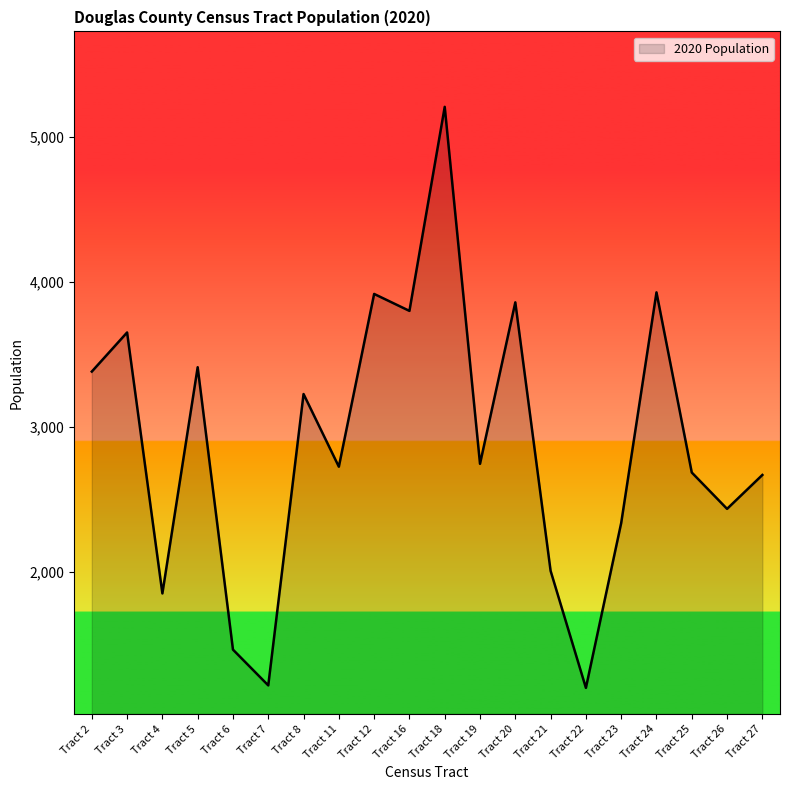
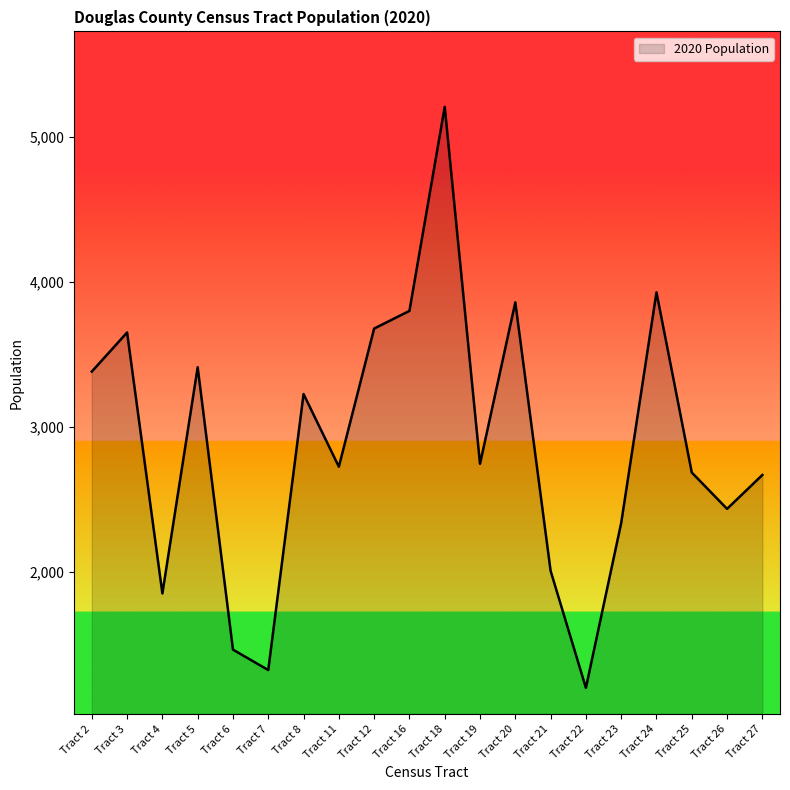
  {
    "Tract 2": "3,380",
    "Tract 3": "3,650",
    "Tract 4": "1,850",
    "Tract 5": "3,410",
    "Tract 6": "1,460",
-   "Tract 7": "1,210",
+   "Tract 7": "1,320",
    "Tract 8": "3,230",
    "Tract 11": "2,720",
-   "Tract 12": "3,920",
+   "Tract 12": "3,680",
    "Tract 16": "3,800",
    "Tract 18": "5,210",
    "Tract 19": "2,740",
    "Tract 20": "3,860",
    "Tract 21": "2,010",
    "Tract 22": "1,200",
    "Tract 23": "2,340",
    "Tract 24": "3,930",
    "Tract 25": "2,680",
    "Tract 26": "2,430",
    "Tract 27": "2,670"
  }
